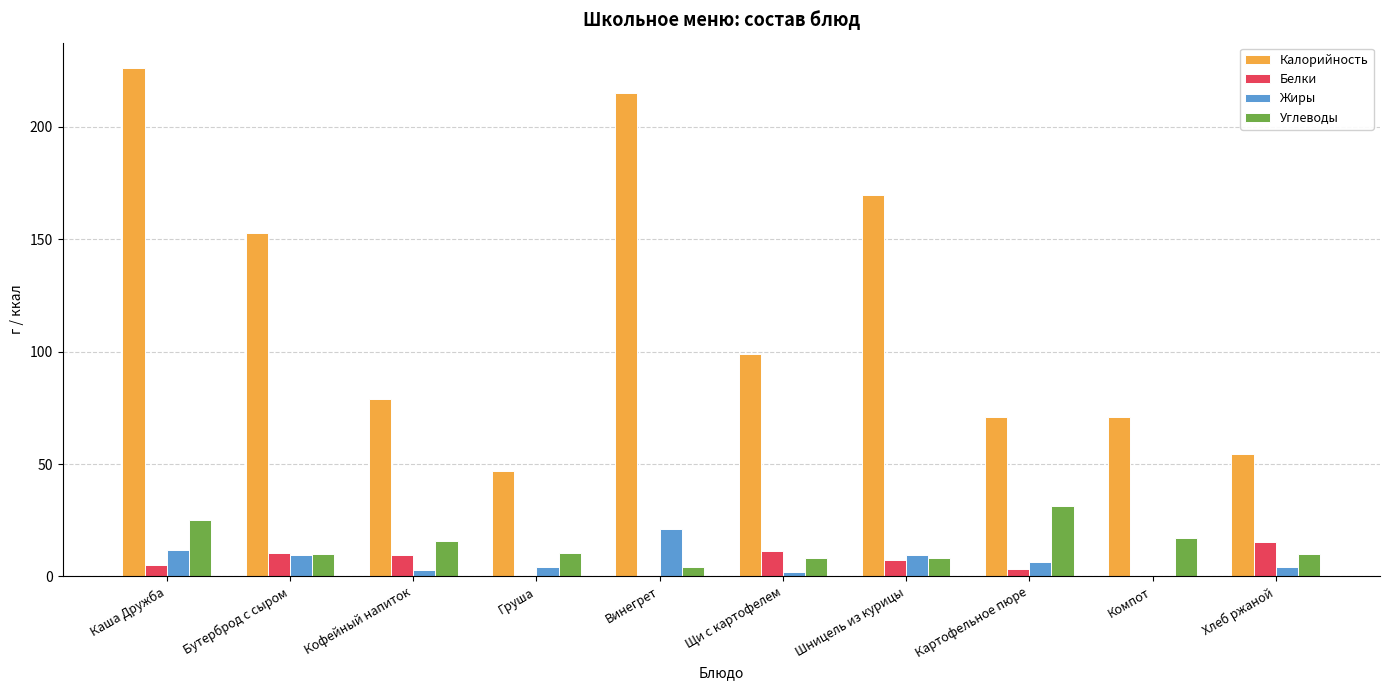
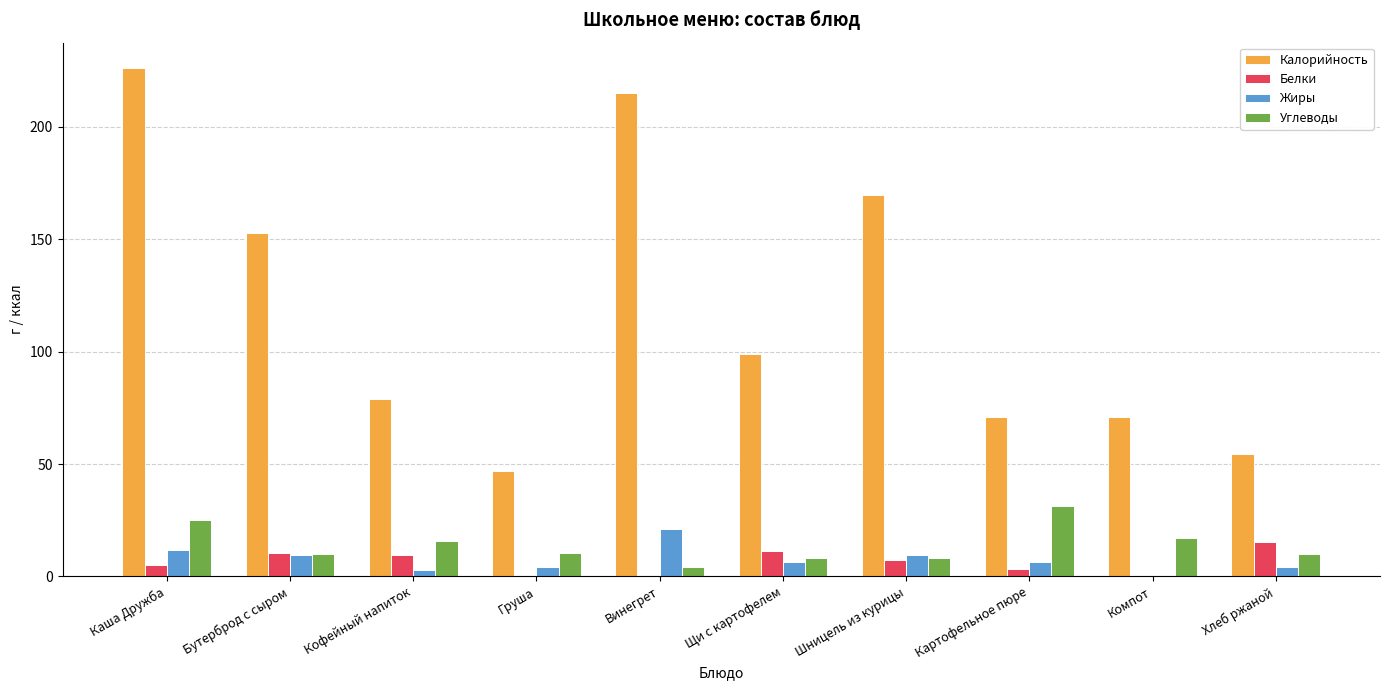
  {
    "Калорийность": {
      "Каша Дружба": 226,
      "Бутерброд с сыром": 153,
      "Кофейный напиток": 79,
      "Груша": 47,
      "Винегрет": 215,
      "Щи с картофелем": 99,
      "Шницель из курицы": 170,
      "Картофельное пюре": 71,
      "Компот": 71,
      "Хлеб ржаной": 54
    },
    "Белки": {
      "Каша Дружба": 5,
      "Бутерброд с сыром": 11,
      "Кофейный напиток": 10,
      "Щи с картофелем": 11,
      "Шницель из курицы": 7,
      "Картофельное пюре": 3,
      "Хлеб ржаной": 15
    },
    "Жиры": {
      "Каша Дружба": 12,
      "Бутерброд с сыром": 10,
      "Кофейный напиток": 3,
      "Груша": 4,
      "Винегрет": 21,
-     "Щи с картофелем": 2,
+     "Щи с картофелем": 7,
      "Шницель из курицы": 10,
      "Картофельное пюре": 7,
      "Хлеб ржаной": 4
    },
    "Углеводы": {
      "Каша Дружба": 25,
      "Бутерброд с сыром": 10,
      "Кофейный напиток": 16,
      "Груша": 10,
      "Винегрет": 4,
      "Щи с картофелем": 8,
      "Шницель из курицы": 8,
      "Картофельное пюре": 31,
      "Компот": 17,
      "Хлеб ржаной": 10
    }
  }
